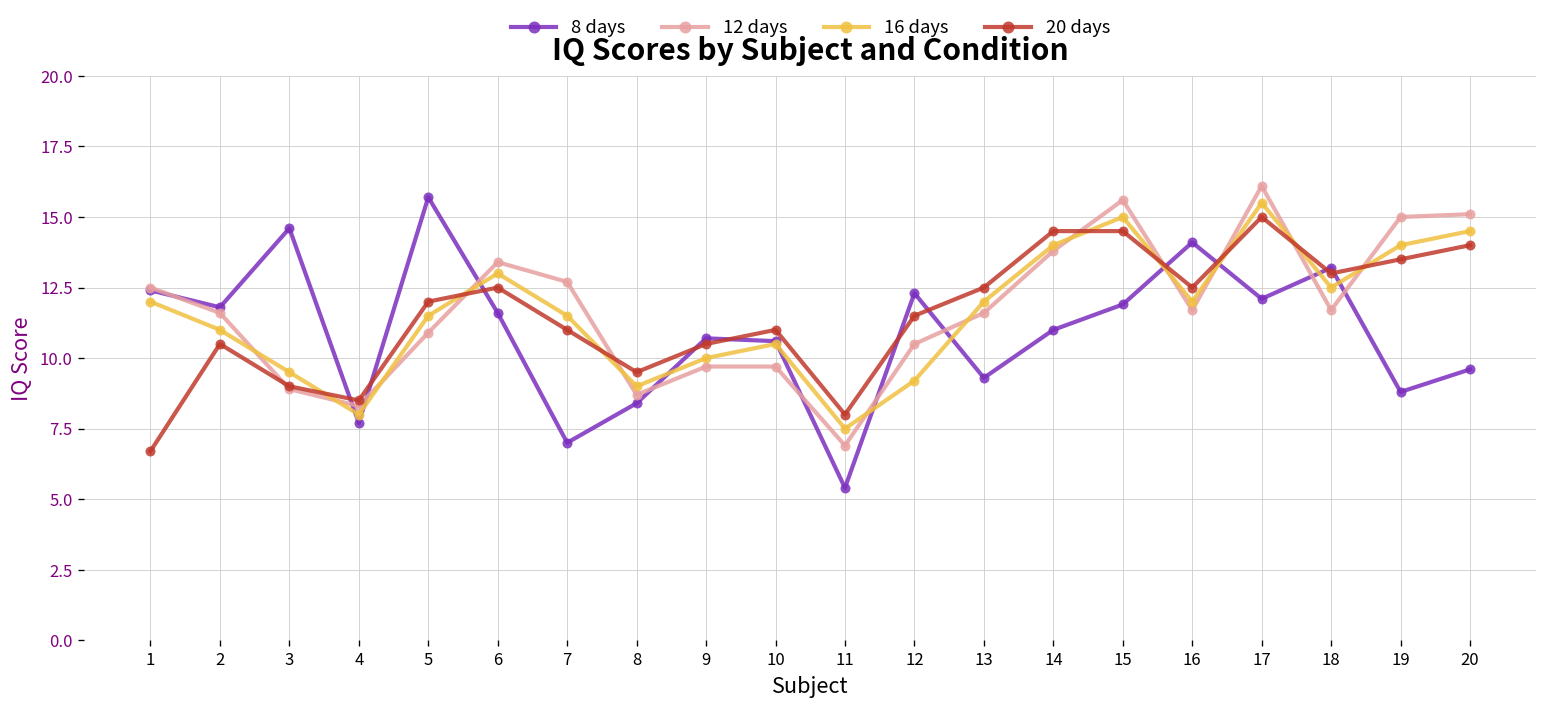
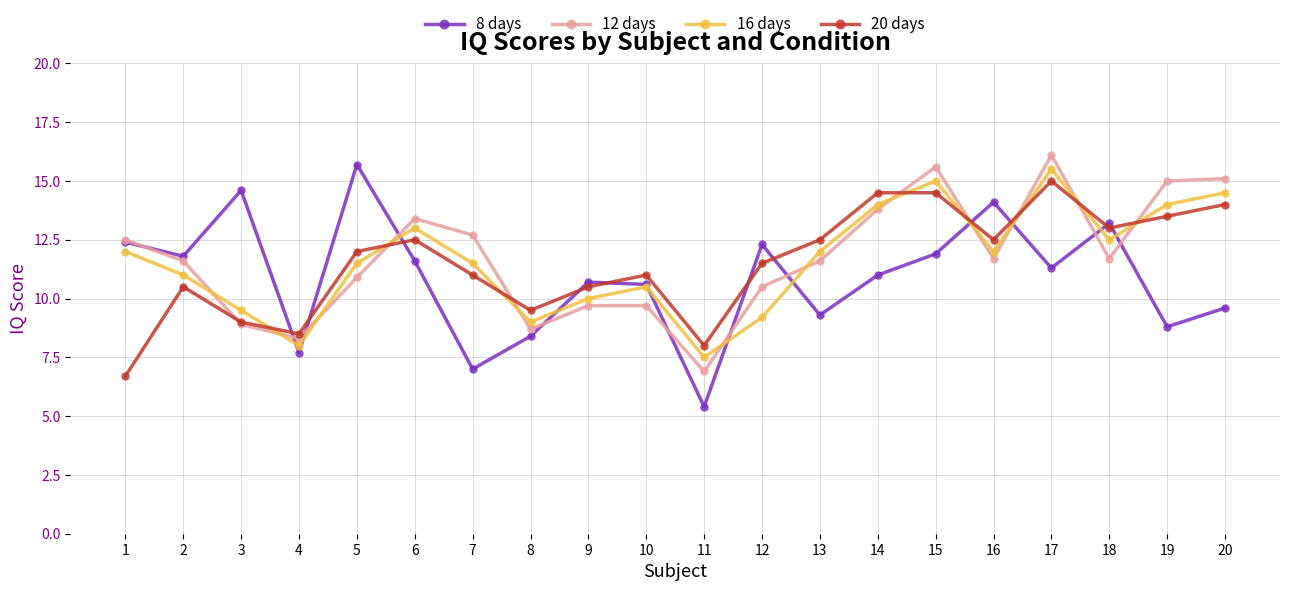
  {
    "8 days": {
      "2": 11.8,
      "3": 14.6,
      "4": 7.7,
      "5": 15.7,
      "6": 11.6,
      "7": 7.0,
      "8": 8.4,
      "9": 10.7,
      "11": 5.4,
      "12": 12.3,
      "13": 9.3,
      "14": 11.0,
      "15": 11.9,
      "16": 14.1,
-     "17": 12.1,
+     "17": 11.3,
      "18": 13.2,
      "19": 8.8,
      "20": 9.6
    },
    "12 days": {
      "2": 11.6,
      "4": 8.3,
      "5": 10.9,
      "6": 13.4,
      "7": 12.7,
      "8": 8.7,
      "9": 9.7,
      "10": 9.7,
      "11": 6.9,
      "12": 10.5,
      "13": 11.6,
      "14": 13.8,
      "15": 15.6,
      "16": 11.7,
      "17": 16.1,
      "18": 11.7,
      "19": 15.0,
      "20": 15.1
    },
    "16 days": {
      "1": 12.0,
      "2": 11.0,
      "3": 9.5,
      "4": 8.0,
      "5": 11.5,
      "6": 13.0,
      "7": 11.5,
      "8": 9.0,
      "9": 10.0,
      "11": 7.5,
      "12": 9.2,
      "13": 12.0,
      "14": 14.0,
      "15": 15.0,
      "16": 12.0,
      "17": 15.5,
      "18": 12.5,
      "19": 14.0,
      "20": 14.5
    },
    "20 days": {
      "1": 6.7,
      "2": 10.5,
      "4": 8.5,
      "5": 12.0,
      "6": 12.5,
      "7": 11.0,
      "8": 9.5,
      "9": 10.5,
      "10": 11.0,
      "11": 8.0,
      "12": 11.5,
      "13": 12.5,
      "14": 14.5,
      "15": 14.5,
      "16": 12.5,
      "17": 15.0,
      "18": 13.0,
      "19": 13.5,
      "20": 14.0
    }
  }
